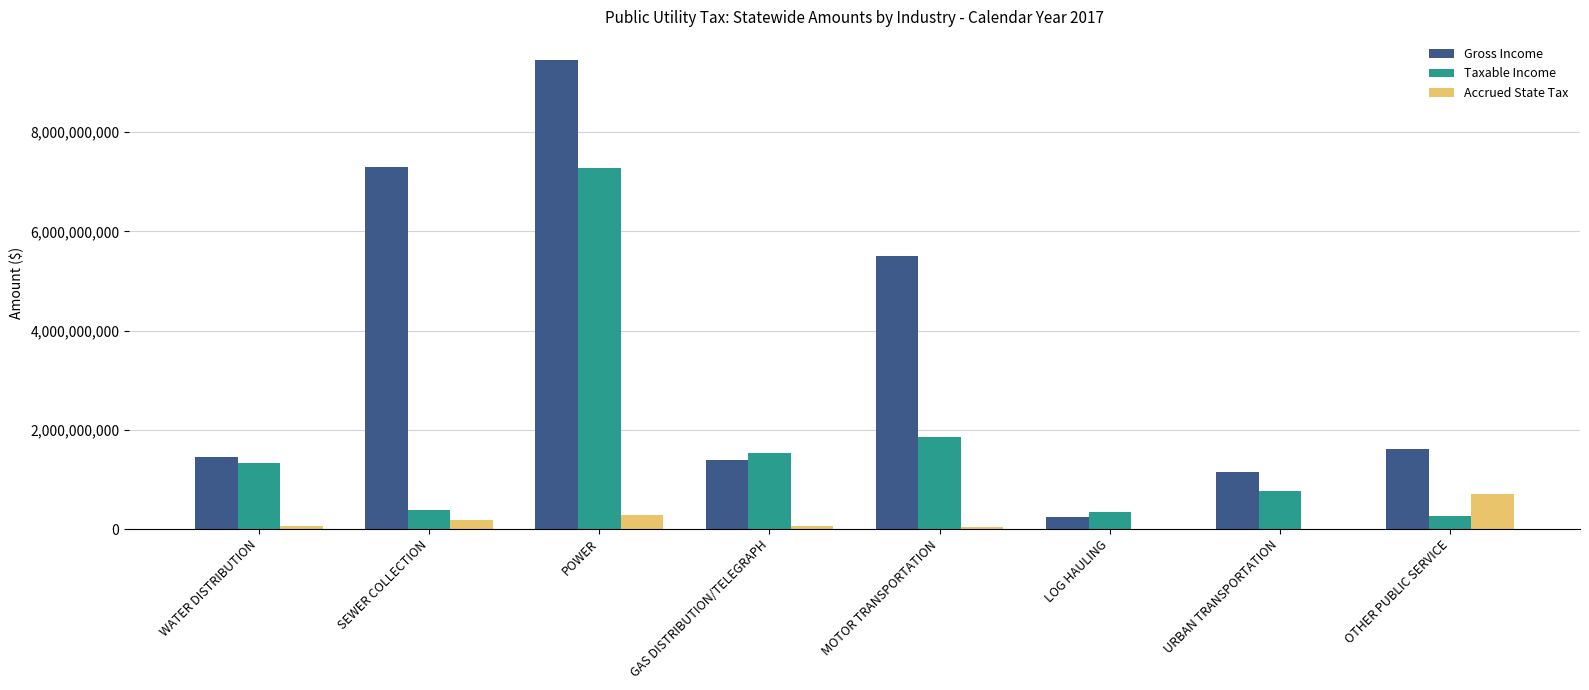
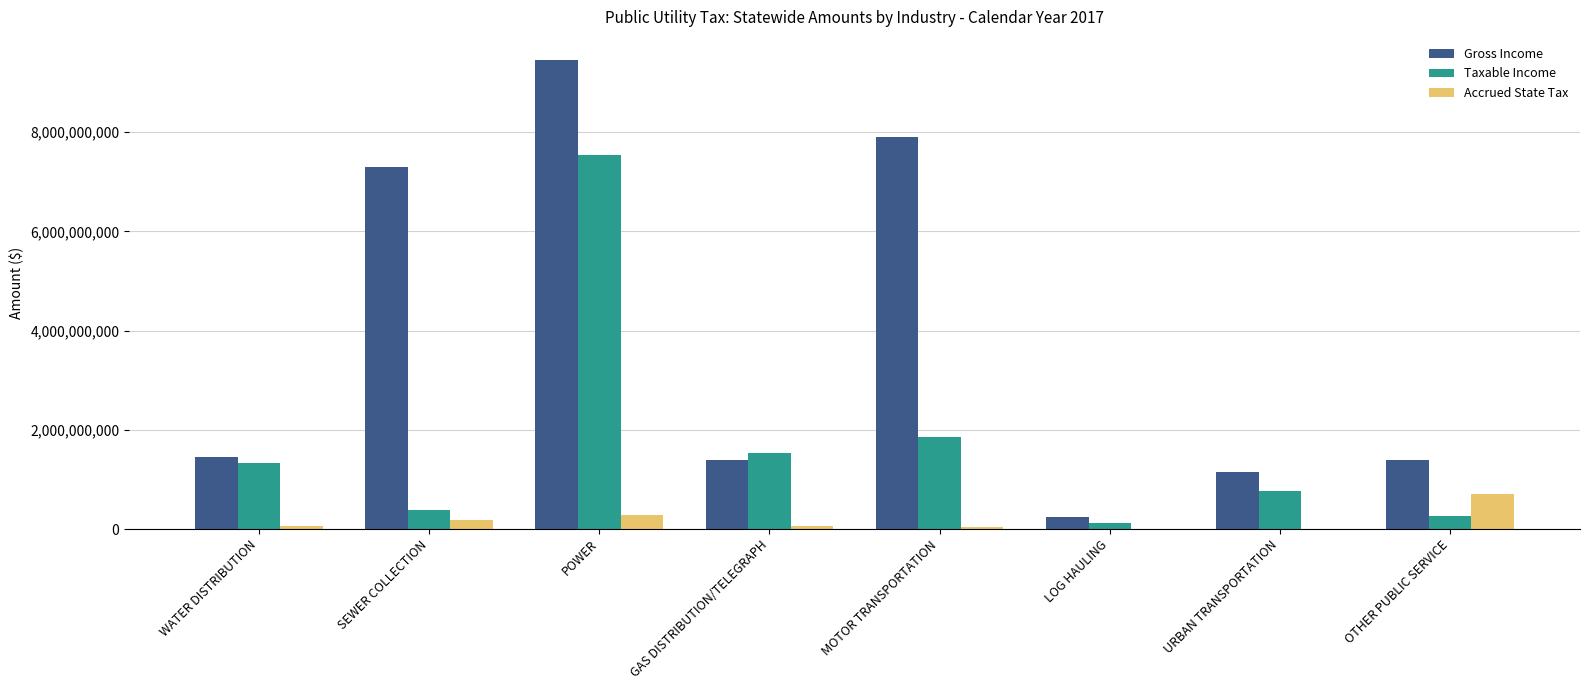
  {
    "Gross Income": {
      "WATER DISTRIBUTION": "1,500,000,000",
      "SEWER COLLECTION": "7,300,000,000",
      "POWER": "9,400,000,000",
      "GAS DISTRIBUTION/TELEGRAPH": "1,400,000,000",
-     "MOTOR TRANSPORTATION": "5,500,000,000",
+     "MOTOR TRANSPORTATION": "7,900,000,000",
      "LOG HAULING": "300,000,000",
      "URBAN TRANSPORTATION": "1,200,000,000",
-     "OTHER PUBLIC SERVICE": "1,600,000,000"
+     "OTHER PUBLIC SERVICE": "1,400,000,000"
    },
    "Taxable Income": {
      "WATER DISTRIBUTION": "1,300,000,000",
      "SEWER COLLECTION": "400,000,000",
-     "POWER": "7,300,000,000",
+     "POWER": "7,500,000,000",
      "GAS DISTRIBUTION/TELEGRAPH": "1,500,000,000",
      "MOTOR TRANSPORTATION": "1,800,000,000",
-     "LOG HAULING": "300,000,000",
+     "LOG HAULING": "100,000,000",
      "URBAN TRANSPORTATION": "800,000,000",
      "OTHER PUBLIC SERVICE": "300,000,000"
    },
    "Accrued State Tax": {
      "WATER DISTRIBUTION": "100,000,000",
      "SEWER COLLECTION": "200,000,000",
      "POWER": "300,000,000",
      "GAS DISTRIBUTION/TELEGRAPH": "100,000,000",
      "OTHER PUBLIC SERVICE": "700,000,000"
    }
  }
